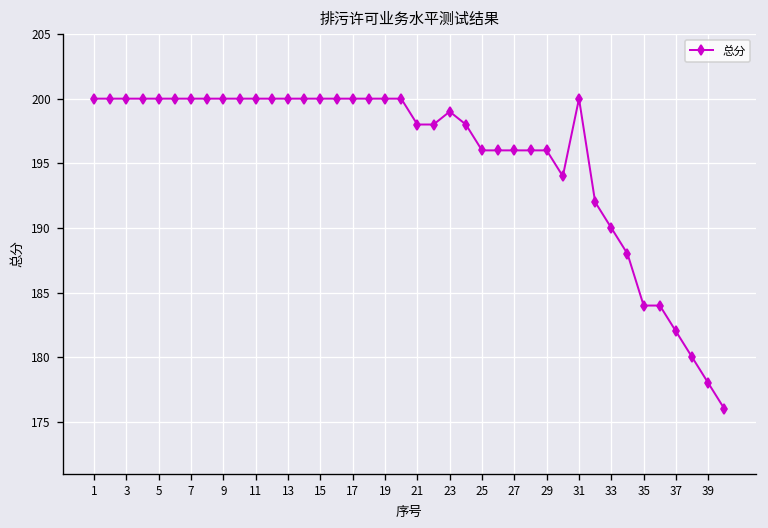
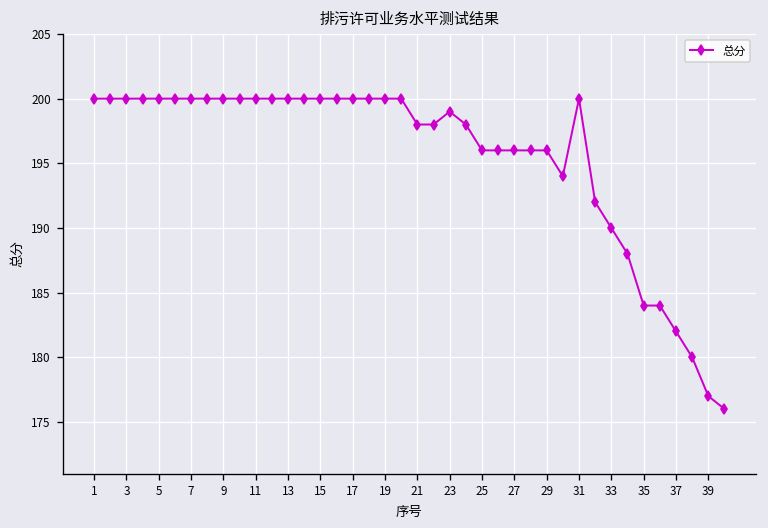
  {
    "1": 200,
    "3": 200,
    "5": 200,
    "7": 200,
    "9": 200,
    "11": 200,
    "13": 200,
    "15": 200,
    "17": 200,
    "19": 200,
    "21": 198,
    "23": 199,
    "25": 196,
    "27": 196,
    "29": 196,
    "31": 200,
    "33": 190,
    "35": 184,
    "37": 182,
-   "39": 178
+   "39": 177
  }
